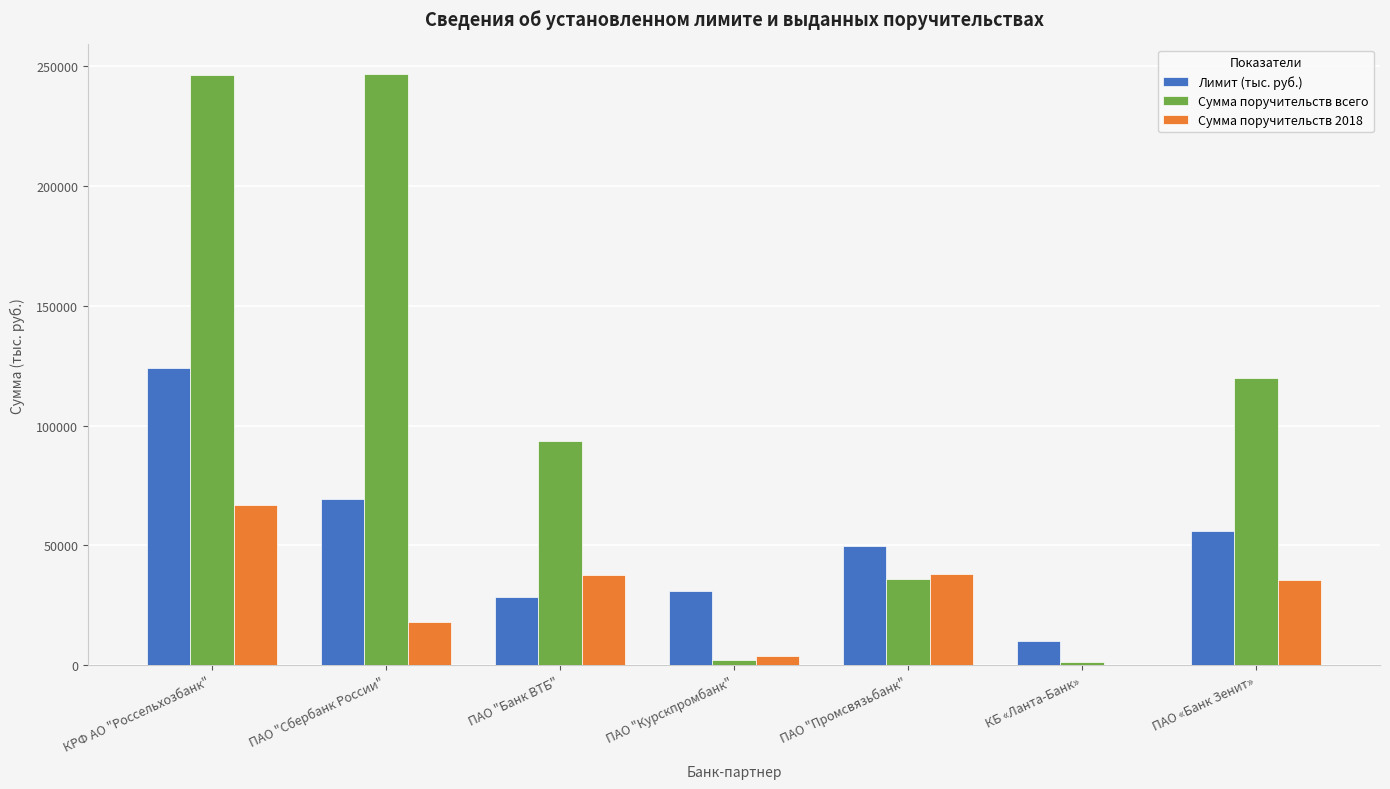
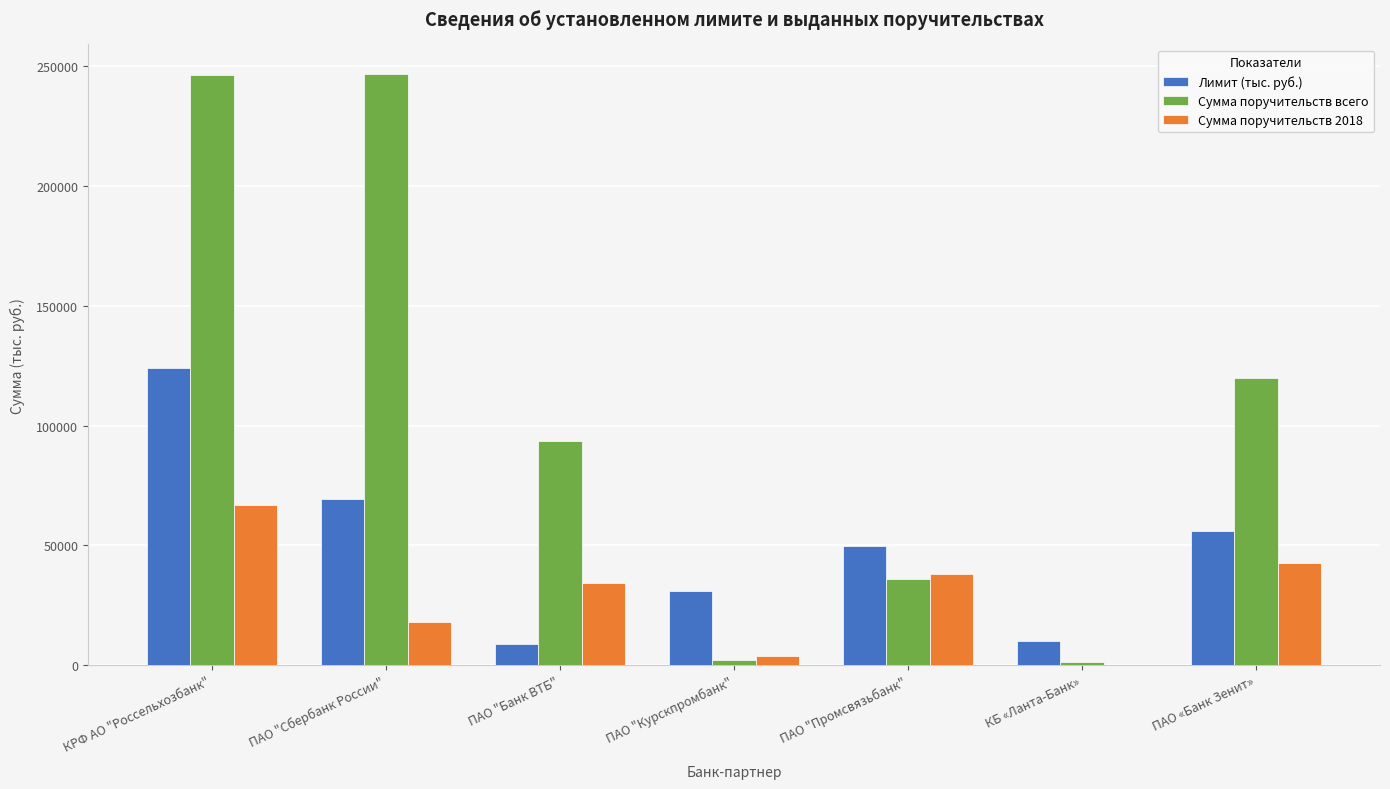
  {
    "Лимит (тыс. руб.)": {
      "КРФ АО \"Россельхозбанк\"": 124000,
      "ПАО \"Сбербанк России\"": 69000,
-     "ПАО \"Банк ВТБ\"": 29000,
+     "ПАО \"Банк ВТБ\"": 9000,
      "ПАО \"Курскпромбанк\"": 31000,
      "ПАО \"Промсвязьбанк\"": 50000,
      "КБ «Ланта-Банк»": 10000,
      "ПАО «Банк Зенит»": 56000
    },
    "Сумма поручительств всего": {
      "КРФ АО \"Россельхозбанк\"": 246000,
      "ПАО \"Сбербанк России\"": 247000,
      "ПАО \"Банк ВТБ\"": 94000,
      "ПАО \"Курскпромбанк\"": 2000,
      "ПАО \"Промсвязьбанк\"": 36000,
      "КБ «Ланта-Банк»": 1000,
      "ПАО «Банк Зенит»": 120000
    },
    "Сумма поручительств 2018": {
      "КРФ АО \"Россельхозбанк\"": 67000,
      "ПАО \"Сбербанк России\"": 18000,
-     "ПАО \"Банк ВТБ\"": 38000,
+     "ПАО \"Банк ВТБ\"": 34000,
      "ПАО \"Курскпромбанк\"": 4000,
      "ПАО \"Промсвязьбанк\"": 38000,
      "КБ «Ланта-Банк»": 0,
-     "ПАО «Банк Зенит»": 36000
+     "ПАО «Банк Зенит»": 43000
    }
  }
